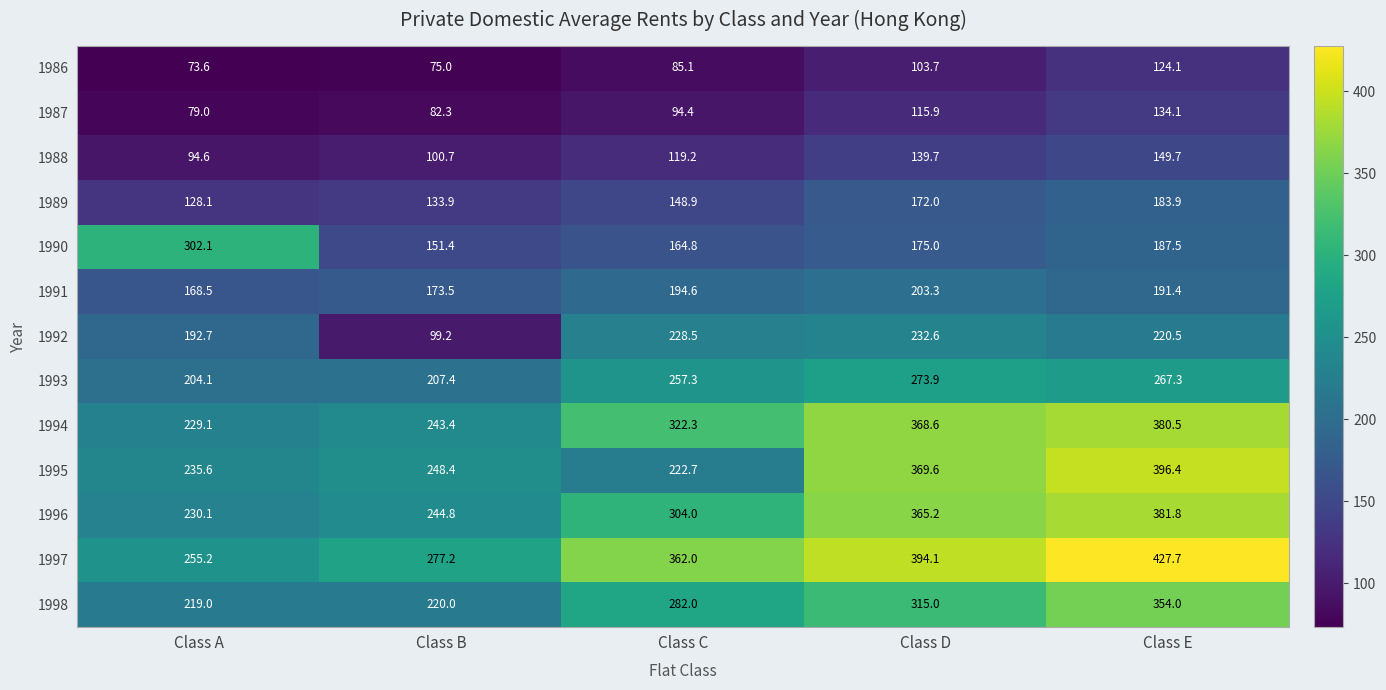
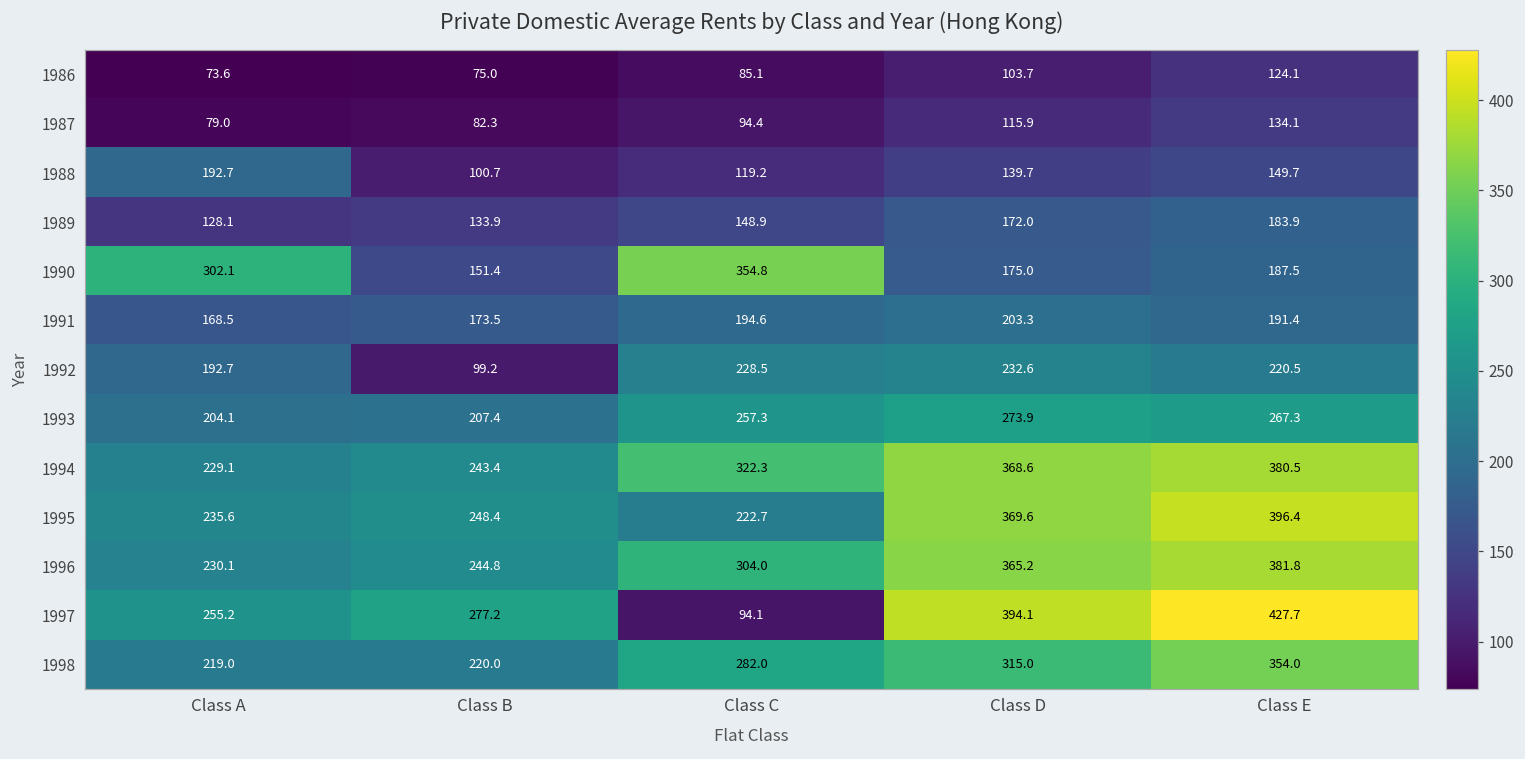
  {
    "1986": {
      "Class A": 73.6,
      "Class B": 75.0,
      "Class C": 85.1,
      "Class D": 103.7,
      "Class E": 124.1
    },
    "1987": {
      "Class A": 79.0,
      "Class B": 82.3,
      "Class C": 94.4,
      "Class D": 115.9,
      "Class E": 134.1
    },
    "1988": {
-     "Class A": 94.6,
+     "Class A": 192.7,
      "Class B": 100.7,
      "Class C": 119.2,
      "Class D": 139.7,
      "Class E": 149.7
    },
    "1989": {
      "Class A": 128.1,
      "Class B": 133.9,
      "Class C": 148.9,
      "Class D": 172.0,
      "Class E": 183.9
    },
    "1990": {
      "Class A": 302.1,
      "Class B": 151.4,
-     "Class C": 164.8,
+     "Class C": 354.8,
      "Class D": 175.0,
      "Class E": 187.5
    },
    "1991": {
      "Class A": 168.5,
      "Class B": 173.5,
      "Class C": 194.6,
      "Class D": 203.3,
      "Class E": 191.4
    },
    "1992": {
      "Class A": 192.7,
      "Class B": 99.2,
      "Class C": 228.5,
      "Class D": 232.6,
      "Class E": 220.5
    },
    "1993": {
      "Class A": 204.1,
      "Class B": 207.4,
      "Class C": 257.3,
      "Class D": 273.9,
      "Class E": 267.3
    },
    "1994": {
      "Class A": 229.1,
      "Class B": 243.4,
      "Class C": 322.3,
      "Class D": 368.6,
      "Class E": 380.5
    },
    "1995": {
      "Class A": 235.6,
      "Class B": 248.4,
      "Class C": 222.7,
      "Class D": 369.6,
      "Class E": 396.4
    },
    "1996": {
      "Class A": 230.1,
      "Class B": 244.8,
      "Class C": 304.0,
      "Class D": 365.2,
      "Class E": 381.8
    },
    "1997": {
      "Class A": 255.2,
      "Class B": 277.2,
-     "Class C": 362.0,
+     "Class C": 94.1,
      "Class D": 394.1,
      "Class E": 427.7
    },
    "1998": {
      "Class A": 219.0,
      "Class B": 220.0,
      "Class C": 282.0,
      "Class D": 315.0,
      "Class E": 354.0
    }
  }
